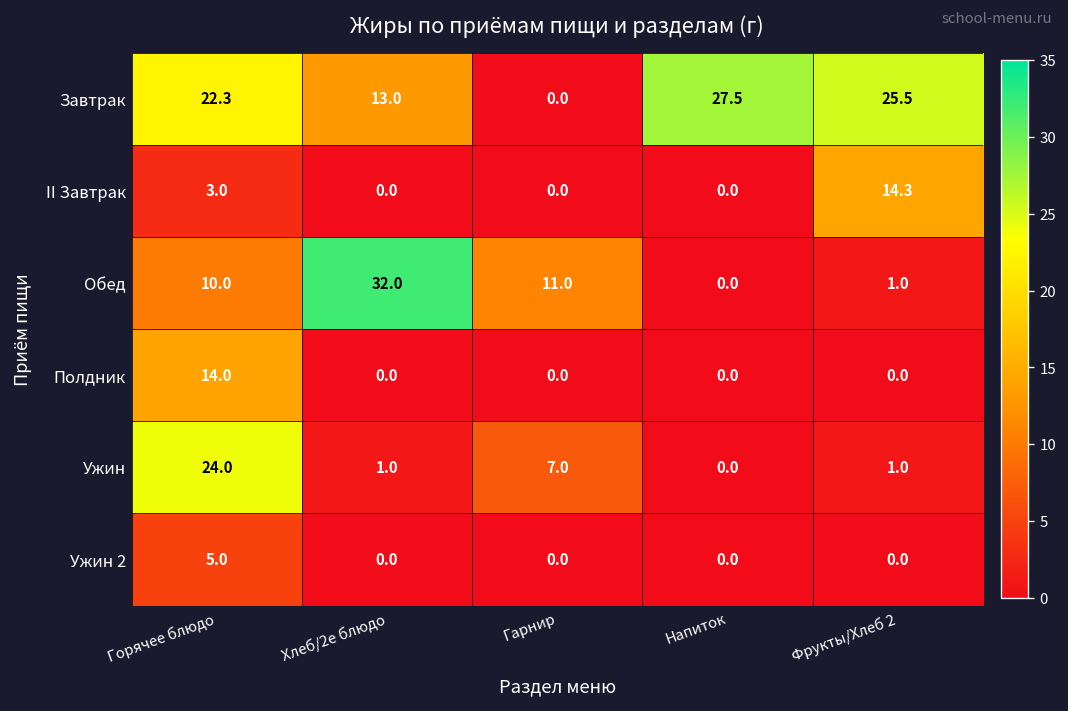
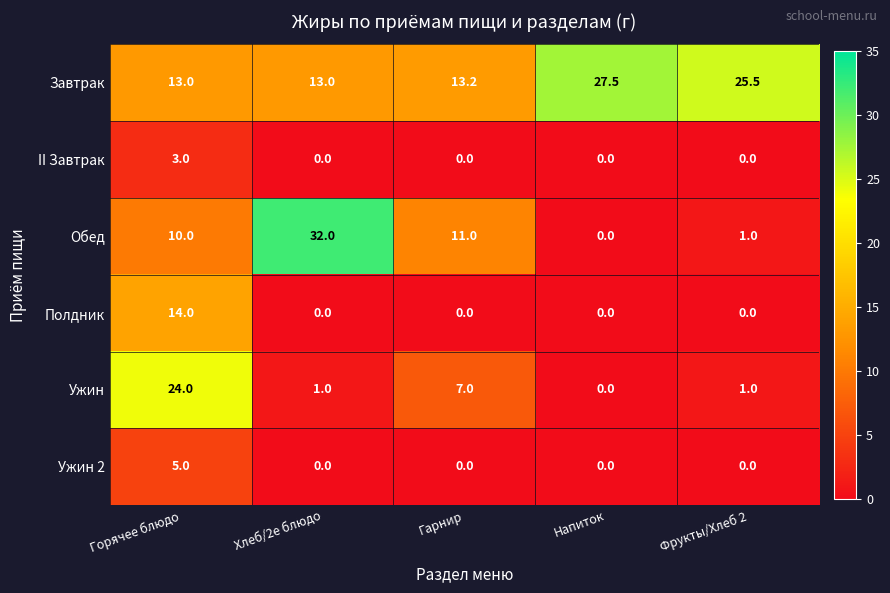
  {
    "Завтрак": {
-     "Горячее блюдо": 22.3,
+     "Горячее блюдо": 13.0,
      "Хлеб/2е блюдо": 13.0,
-     "Гарнир": 0.0,
+     "Гарнир": 13.2,
      "Напиток": 27.5,
      "Фрукты/Хлеб 2": 25.5
    },
    "II Завтрак": {
      "Горячее блюдо": 3.0,
      "Хлеб/2е блюдо": 0.0,
      "Гарнир": 0.0,
      "Напиток": 0.0,
-     "Фрукты/Хлеб 2": 14.3
+     "Фрукты/Хлеб 2": 0.0
    },
    "Обед": {
      "Горячее блюдо": 10.0,
      "Хлеб/2е блюдо": 32.0,
      "Гарнир": 11.0,
      "Напиток": 0.0,
      "Фрукты/Хлеб 2": 1.0
    },
    "Полдник": {
      "Горячее блюдо": 14.0,
      "Хлеб/2е блюдо": 0.0,
      "Гарнир": 0.0,
      "Напиток": 0.0,
      "Фрукты/Хлеб 2": 0.0
    },
    "Ужин": {
      "Горячее блюдо": 24.0,
      "Хлеб/2е блюдо": 1.0,
      "Гарнир": 7.0,
      "Напиток": 0.0,
      "Фрукты/Хлеб 2": 1.0
    },
    "Ужин 2": {
      "Горячее блюдо": 5.0,
      "Хлеб/2е блюдо": 0.0,
      "Гарнир": 0.0,
      "Напиток": 0.0,
      "Фрукты/Хлеб 2": 0.0
    }
  }
